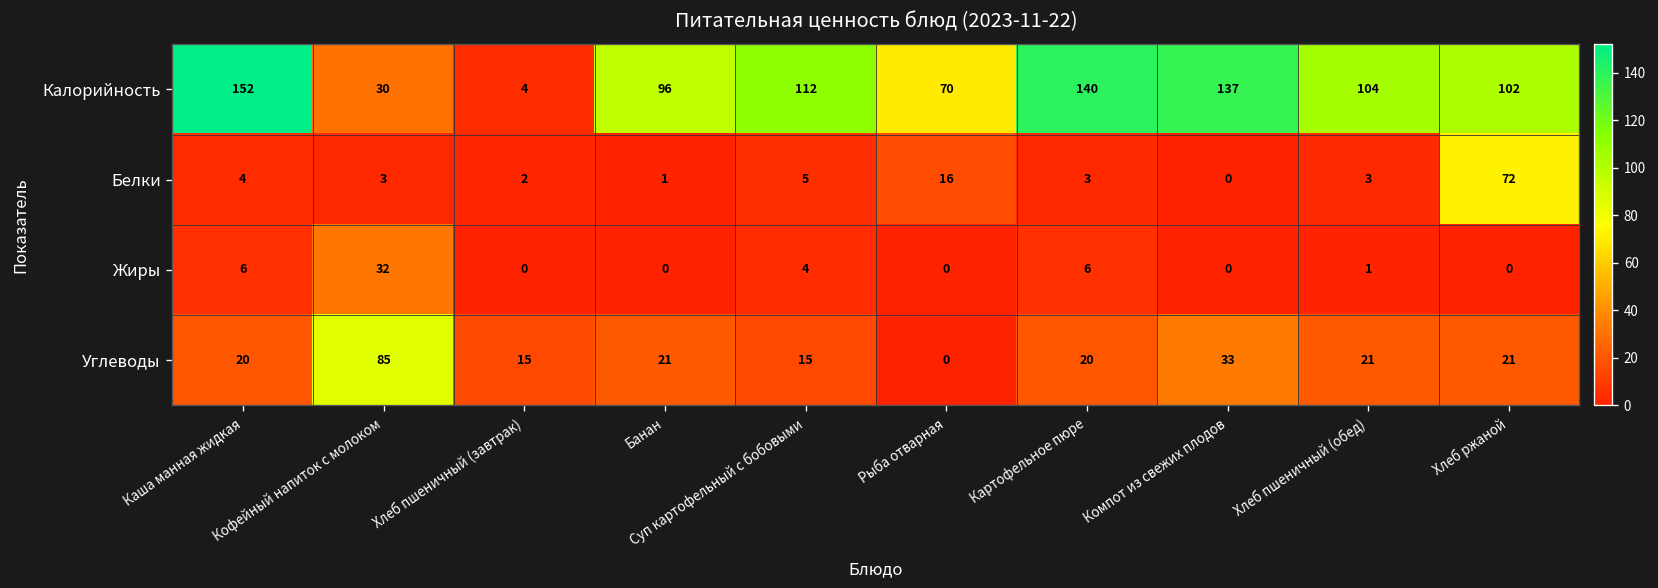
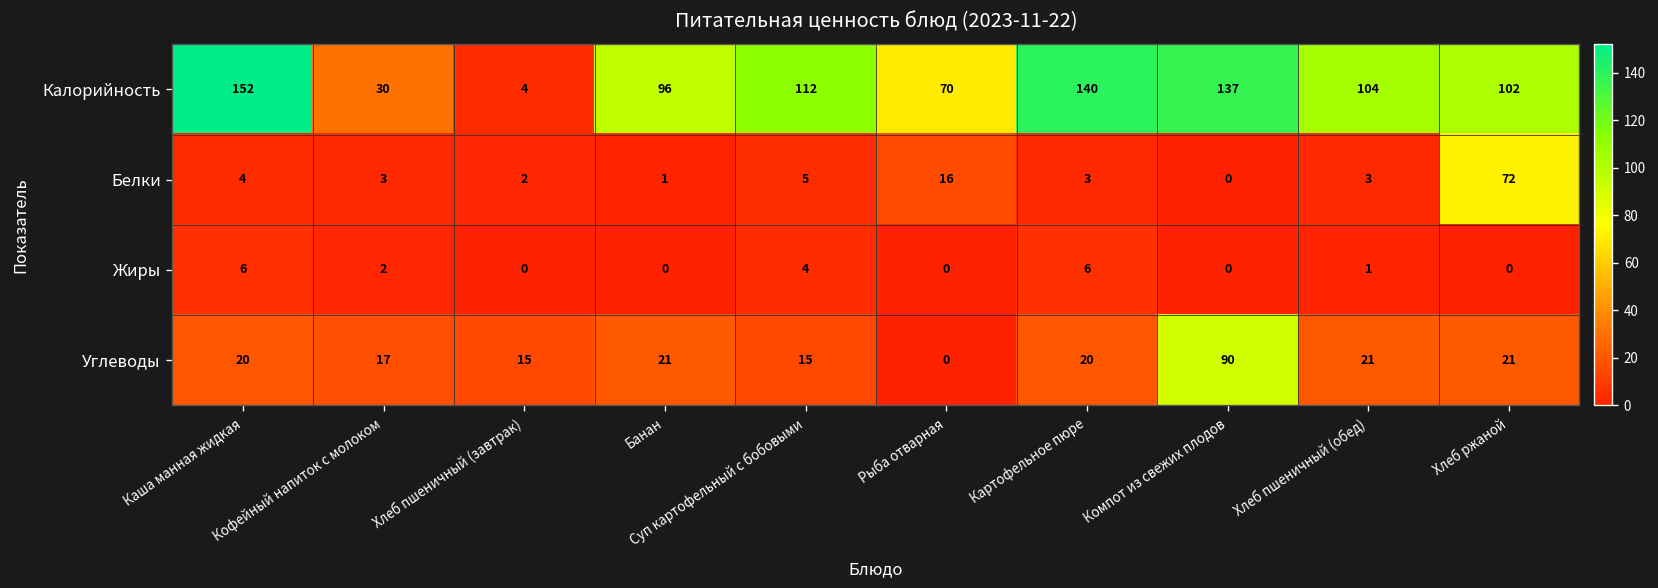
  {
    "Калорийность": {
      "Каша манная жидкая": 152,
      "Кофейный напиток с молоком": 30,
      "Хлеб пшеничный (завтрак)": 4,
      "Банан": 96,
      "Суп картофельный с бобовыми": 112,
      "Рыба отварная": 70,
      "Картофельное пюре": 140,
      "Компот из свежих плодов": 137,
      "Хлеб пшеничный (обед)": 104,
      "Хлеб ржаной": 102
    },
    "Белки": {
      "Каша манная жидкая": 4,
      "Кофейный напиток с молоком": 3,
      "Хлеб пшеничный (завтрак)": 2,
      "Банан": 1,
      "Суп картофельный с бобовыми": 5,
      "Рыба отварная": 16,
      "Картофельное пюре": 3,
      "Компот из свежих плодов": 0,
      "Хлеб пшеничный (обед)": 3,
      "Хлеб ржаной": 72
    },
    "Жиры": {
      "Каша манная жидкая": 6,
-     "Кофейный напиток с молоком": 32,
+     "Кофейный напиток с молоком": 2,
      "Хлеб пшеничный (завтрак)": 0,
      "Банан": 0,
      "Суп картофельный с бобовыми": 4,
      "Рыба отварная": 0,
      "Картофельное пюре": 6,
      "Компот из свежих плодов": 0,
      "Хлеб пшеничный (обед)": 1,
      "Хлеб ржаной": 0
    },
    "Углеводы": {
      "Каша манная жидкая": 20,
-     "Кофейный напиток с молоком": 85,
+     "Кофейный напиток с молоком": 17,
      "Хлеб пшеничный (завтрак)": 15,
      "Банан": 21,
      "Суп картофельный с бобовыми": 15,
      "Рыба отварная": 0,
      "Картофельное пюре": 20,
-     "Компот из свежих плодов": 33,
+     "Компот из свежих плодов": 90,
      "Хлеб пшеничный (обед)": 21,
      "Хлеб ржаной": 21
    }
  }
